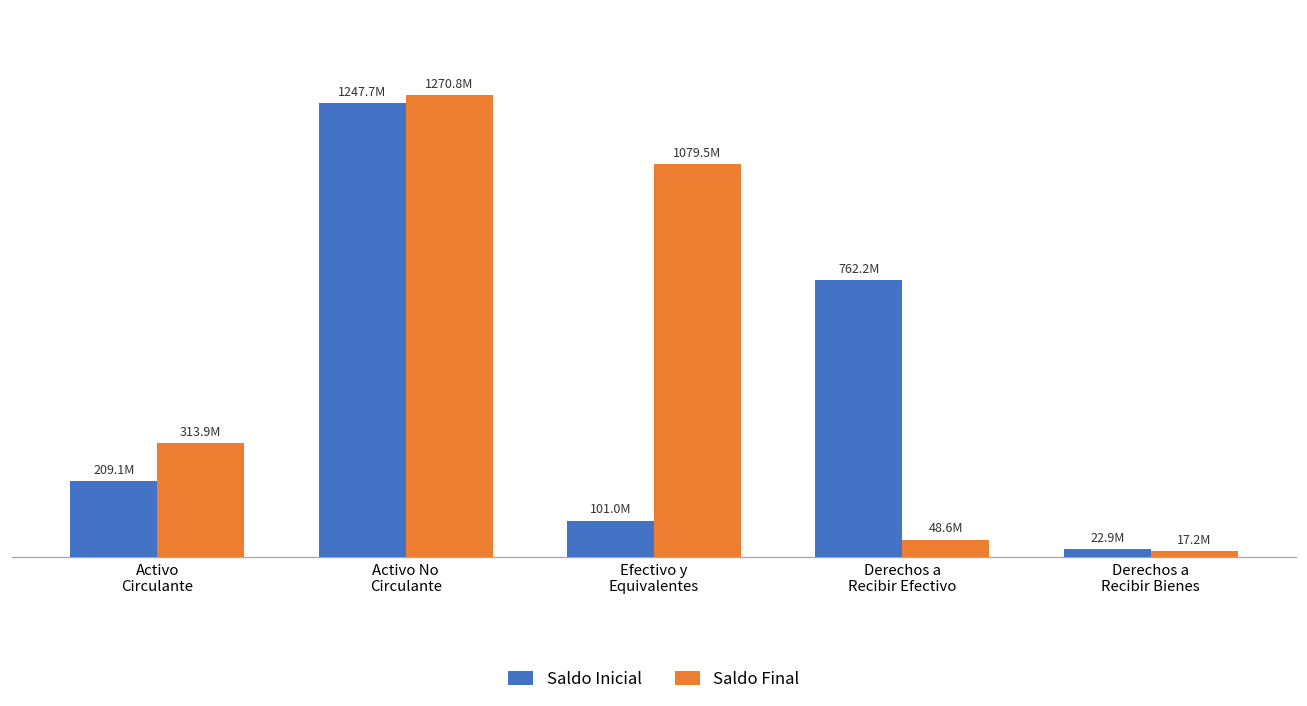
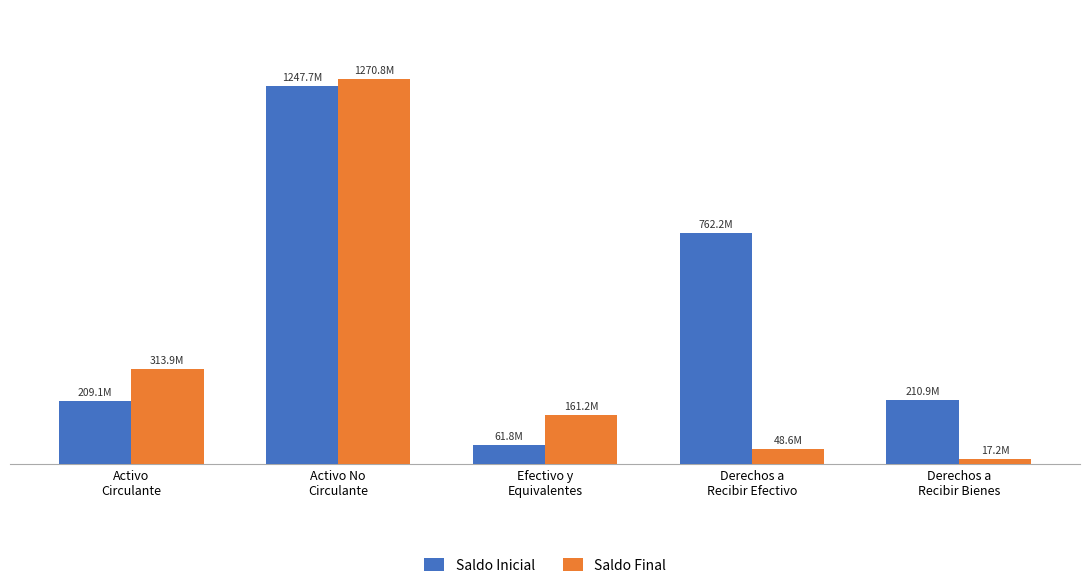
  {
    "Saldo Inicial": {
      "Activo Circulante": "209.1M",
      "Activo No Circulante": "1247.7M",
-     "Efectivo y Equivalentes": "101.0M",
+     "Efectivo y Equivalentes": "61.8M",
      "Derechos a Recibir Efectivo": "762.2M",
-     "Derechos a Recibir Bienes": "22.9M"
+     "Derechos a Recibir Bienes": "210.9M"
    },
    "Saldo Final": {
      "Activo Circulante": "313.9M",
      "Activo No Circulante": "1270.8M",
-     "Efectivo y Equivalentes": "1079.5M",
+     "Efectivo y Equivalentes": "161.2M",
      "Derechos a Recibir Efectivo": "48.6M",
      "Derechos a Recibir Bienes": "17.2M"
    }
  }
